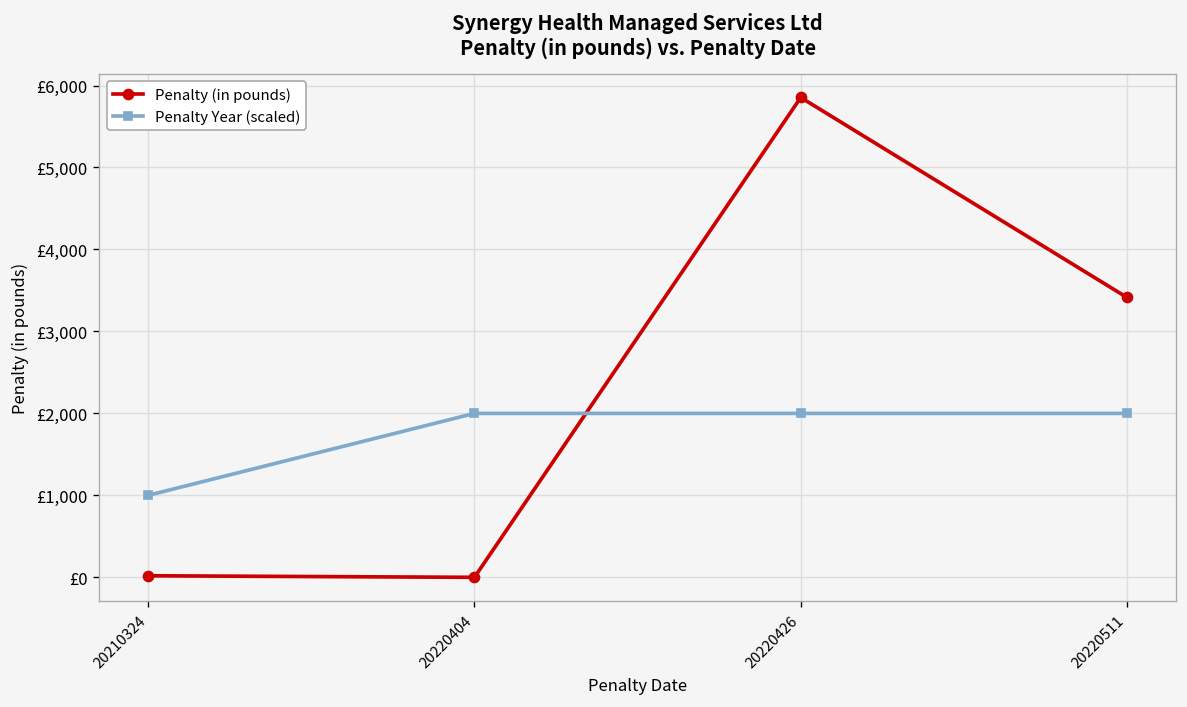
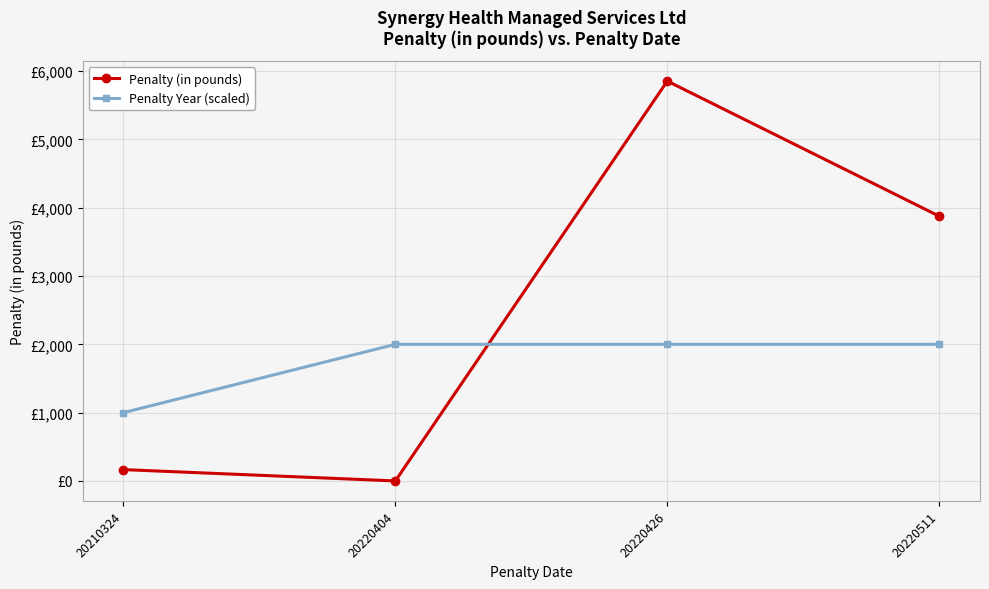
  {
    "Penalty (in pounds)": {
-     "20210324": "£0",
+     "20210324": "£200",
      "20220404": "£0",
      "20220426": "£5,900",
-     "20220511": "£3,400"
+     "20220511": "£3,900"
    },
    "Penalty Year (scaled)": {
      "20210324": "£1,000",
      "20220404": "£2,000",
      "20220426": "£2,000",
      "20220511": "£2,000"
    }
  }
